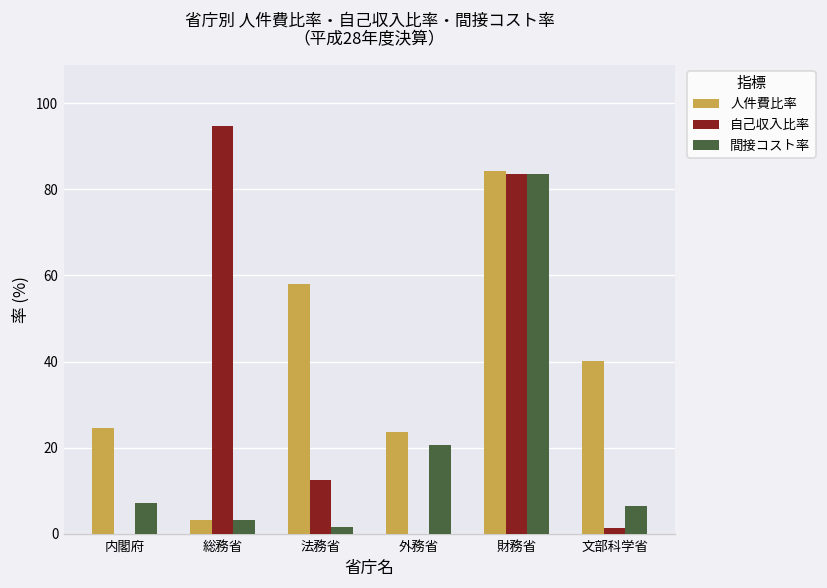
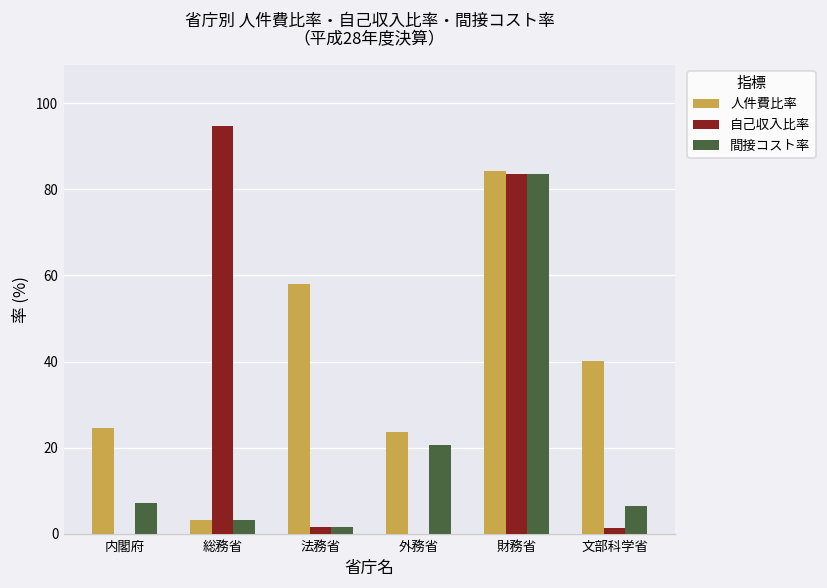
  {
    "人件費比率": {
      "内閣府": 25,
      "総務省": 3,
      "法務省": 58,
      "外務省": 24,
      "財務省": 84,
      "文部科学省": 40
    },
    "自己収入比率": {
      "内閣府": 0,
      "総務省": 95,
-     "法務省": 13,
+     "法務省": 2,
      "外務省": 0,
      "財務省": 84,
      "文部科学省": 1
    },
    "間接コスト率": {
      "内閣府": 7,
      "総務省": 3,
      "法務省": 2,
      "外務省": 21,
      "財務省": 84,
      "文部科学省": 7
    }
  }
